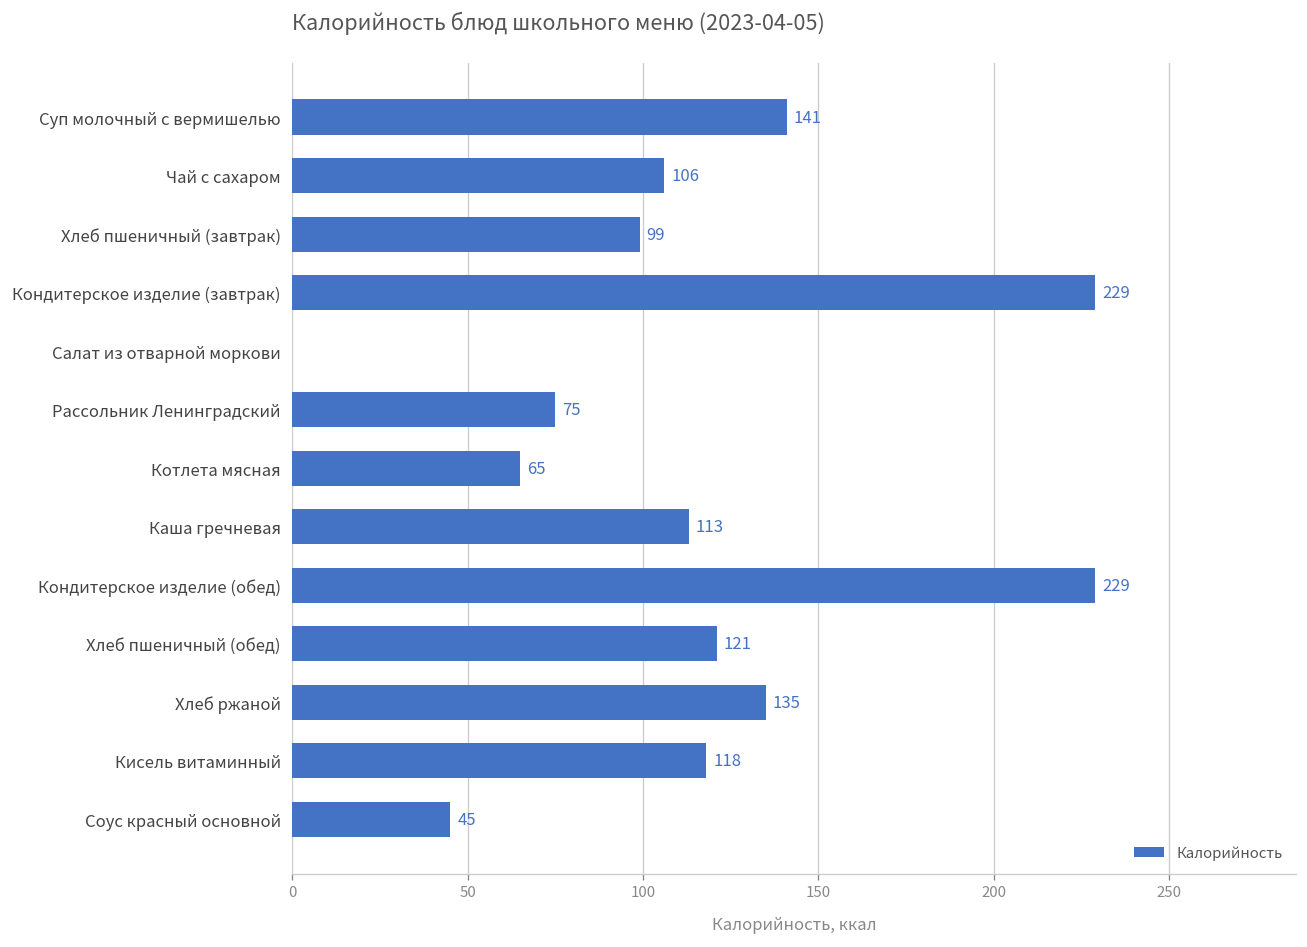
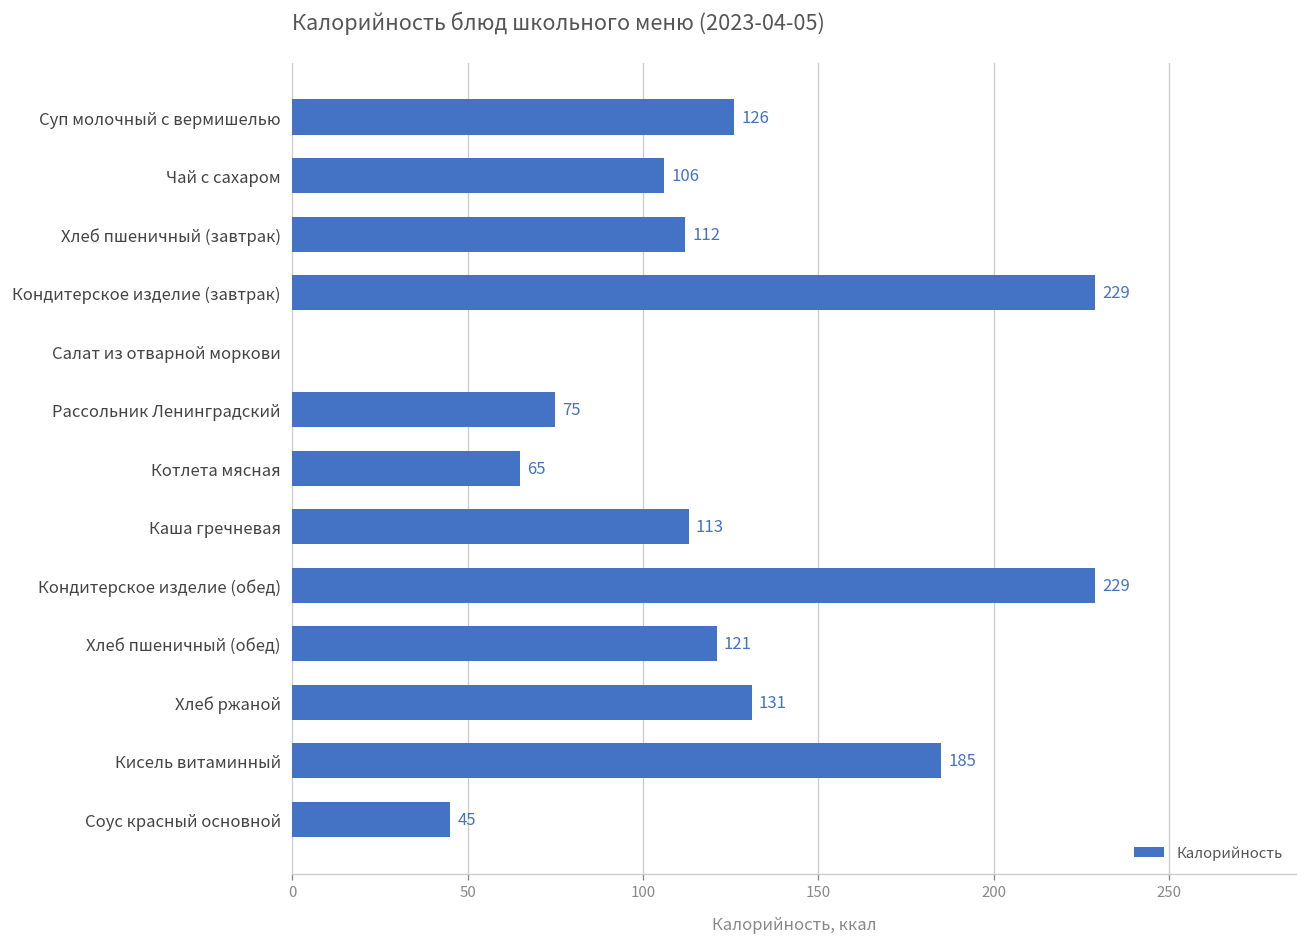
  {
-   "Суп молочный с вермишелью": 141,
+   "Суп молочный с вермишелью": 126,
    "Чай с сахаром": 106,
-   "Хлеб пшеничный (завтрак)": 99,
+   "Хлеб пшеничный (завтрак)": 112,
    "Кондитерское изделие (завтрак)": 229,
    "Рассольник Ленинградский": 75,
    "Котлета мясная": 65,
    "Каша гречневая": 113,
    "Кондитерское изделие (обед)": 229,
    "Хлеб пшеничный (обед)": 121,
-   "Хлеб ржаной": 135,
-   "Кисель витаминный": 118,
+   "Хлеб ржаной": 131,
+   "Кисель витаминный": 185,
    "Соус красный основной": 45
  }
